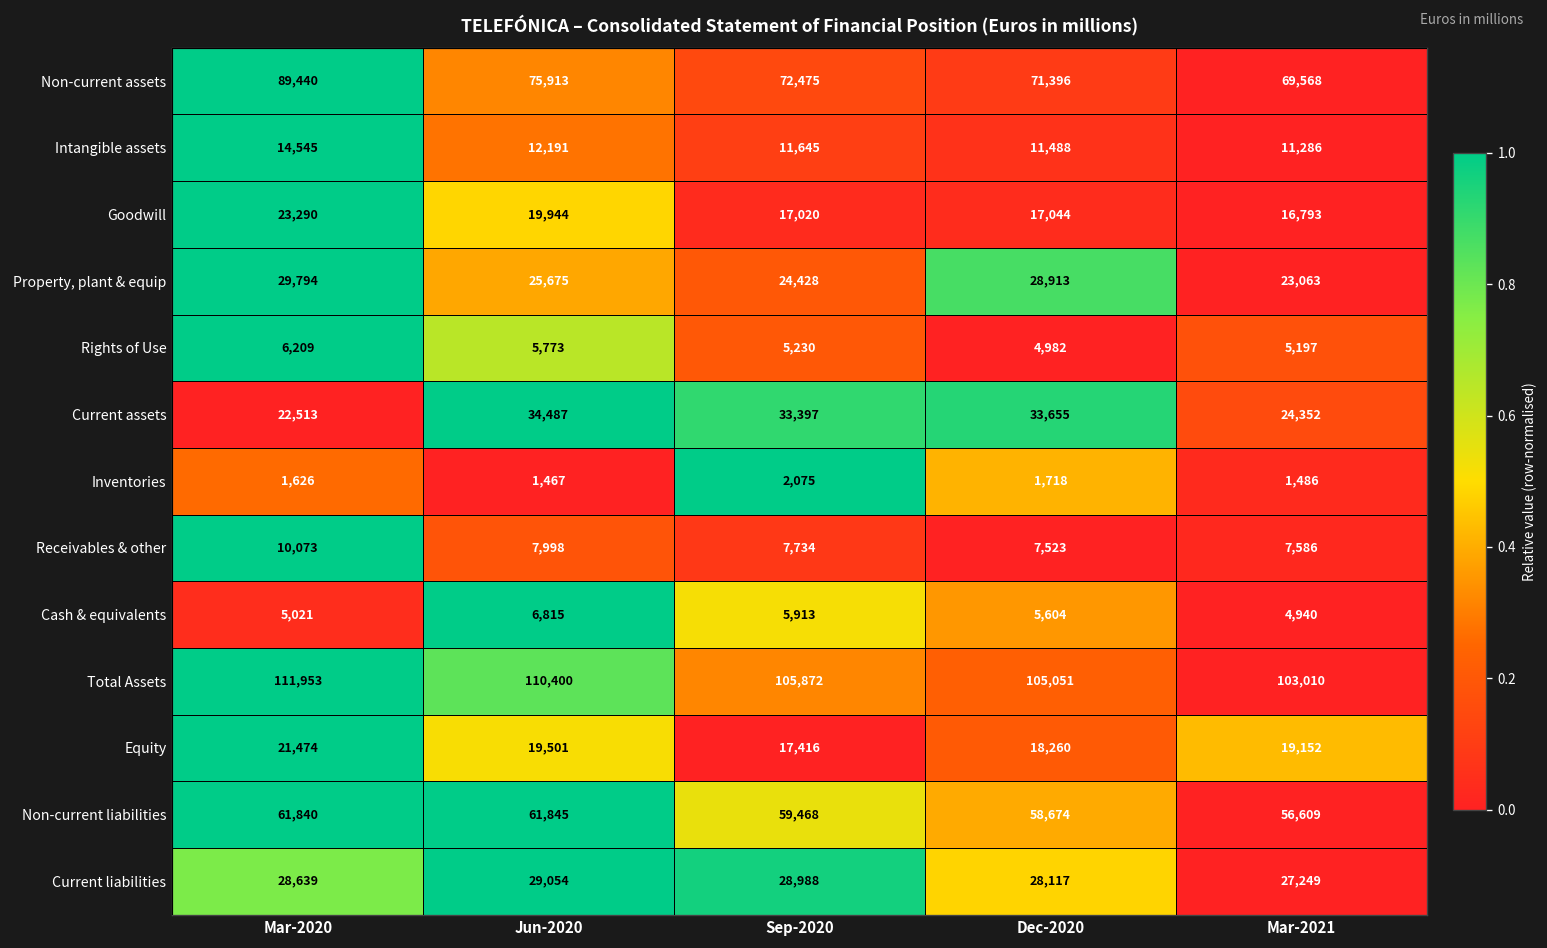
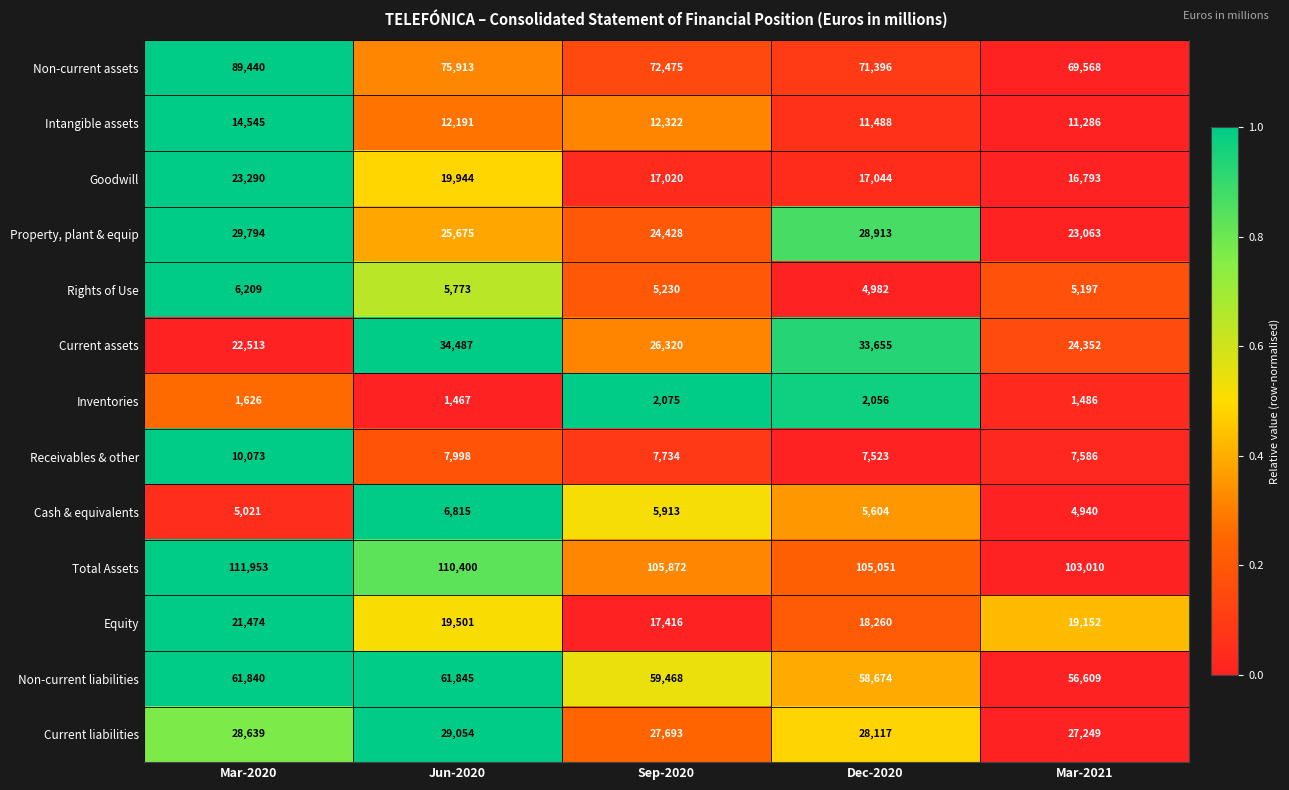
  {
    "Non-current assets": {
      "Mar-2020": "89,440",
      "Jun-2020": "75,913",
      "Sep-2020": "72,475",
      "Dec-2020": "71,396",
      "Mar-2021": "69,568"
    },
    "Intangible assets": {
      "Mar-2020": "14,545",
      "Jun-2020": "12,191",
-     "Sep-2020": "11,645",
+     "Sep-2020": "12,322",
      "Dec-2020": "11,488",
      "Mar-2021": "11,286"
    },
    "Goodwill": {
      "Mar-2020": "23,290",
      "Jun-2020": "19,944",
      "Sep-2020": "17,020",
      "Dec-2020": "17,044",
      "Mar-2021": "16,793"
    },
    "Property, plant & equip": {
      "Mar-2020": "29,794",
      "Jun-2020": "25,675",
      "Sep-2020": "24,428",
      "Dec-2020": "28,913",
      "Mar-2021": "23,063"
    },
    "Rights of Use": {
      "Mar-2020": "6,209",
      "Jun-2020": "5,773",
      "Sep-2020": "5,230",
      "Dec-2020": "4,982",
      "Mar-2021": "5,197"
    },
    "Current assets": {
      "Mar-2020": "22,513",
      "Jun-2020": "34,487",
-     "Sep-2020": "33,397",
+     "Sep-2020": "26,320",
      "Dec-2020": "33,655",
      "Mar-2021": "24,352"
    },
    "Inventories": {
      "Mar-2020": "1,626",
      "Jun-2020": "1,467",
      "Sep-2020": "2,075",
-     "Dec-2020": "1,718",
+     "Dec-2020": "2,056",
      "Mar-2021": "1,486"
    },
    "Receivables & other": {
      "Mar-2020": "10,073",
      "Jun-2020": "7,998",
      "Sep-2020": "7,734",
      "Dec-2020": "7,523",
      "Mar-2021": "7,586"
    },
    "Cash & equivalents": {
      "Mar-2020": "5,021",
      "Jun-2020": "6,815",
      "Sep-2020": "5,913",
      "Dec-2020": "5,604",
      "Mar-2021": "4,940"
    },
    "Total Assets": {
      "Mar-2020": "111,953",
      "Jun-2020": "110,400",
      "Sep-2020": "105,872",
      "Dec-2020": "105,051",
      "Mar-2021": "103,010"
    },
    "Equity": {
      "Mar-2020": "21,474",
      "Jun-2020": "19,501",
      "Sep-2020": "17,416",
      "Dec-2020": "18,260",
      "Mar-2021": "19,152"
    },
    "Non-current liabilities": {
      "Mar-2020": "61,840",
      "Jun-2020": "61,845",
      "Sep-2020": "59,468",
      "Dec-2020": "58,674",
      "Mar-2021": "56,609"
    },
    "Current liabilities": {
      "Mar-2020": "28,639",
      "Jun-2020": "29,054",
-     "Sep-2020": "28,988",
+     "Sep-2020": "27,693",
      "Dec-2020": "28,117",
      "Mar-2021": "27,249"
    }
  }
